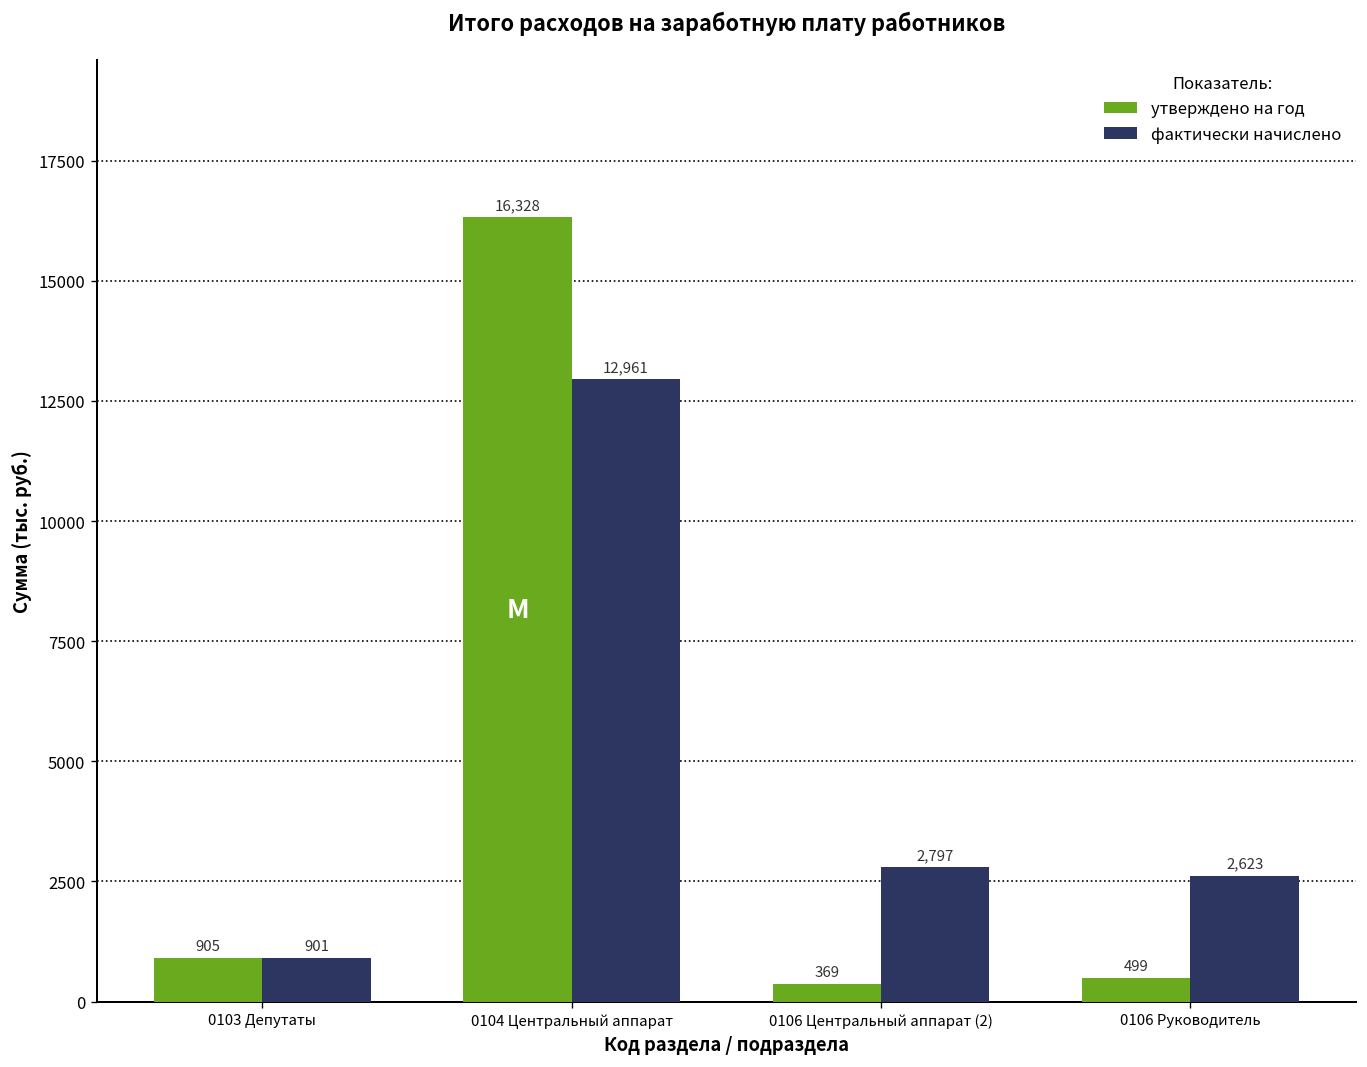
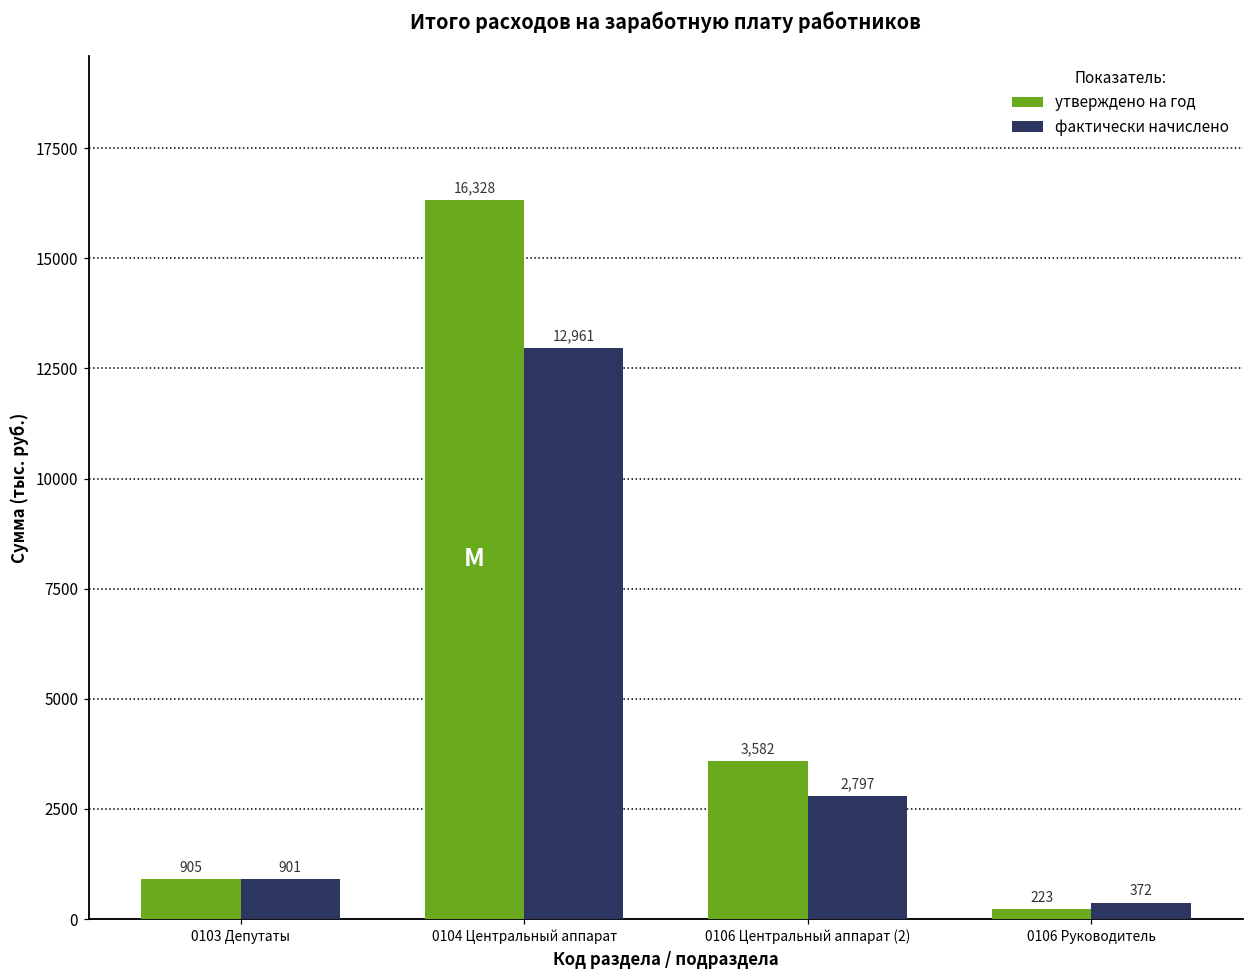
  {
    "утверждено на год": {
      "0103 Депутаты": "905",
      "0104 Центральный аппарат": "16,328",
-     "0106 Центральный аппарат (2)": "369",
-     "0106 Руководитель": "499"
+     "0106 Центральный аппарат (2)": "3,582",
+     "0106 Руководитель": "223"
    },
    "фактически начислено": {
      "0103 Депутаты": "901",
      "0104 Центральный аппарат": "12,961",
      "0106 Центральный аппарат (2)": "2,797",
-     "0106 Руководитель": "2,623"
+     "0106 Руководитель": "372"
    }
  }
